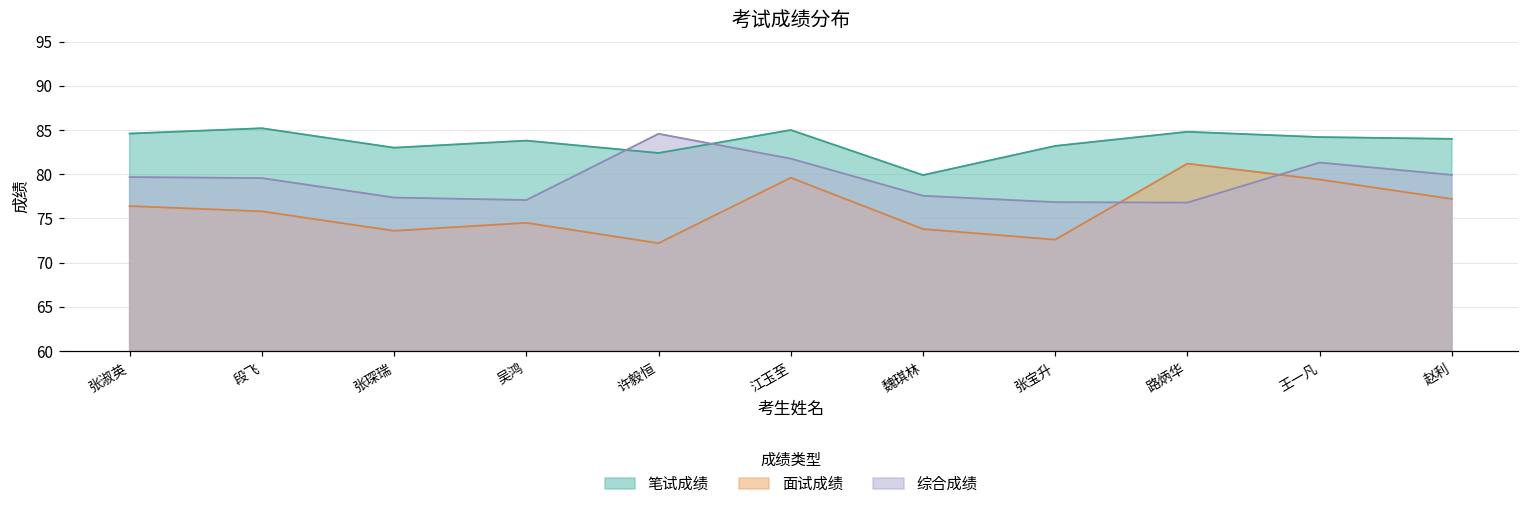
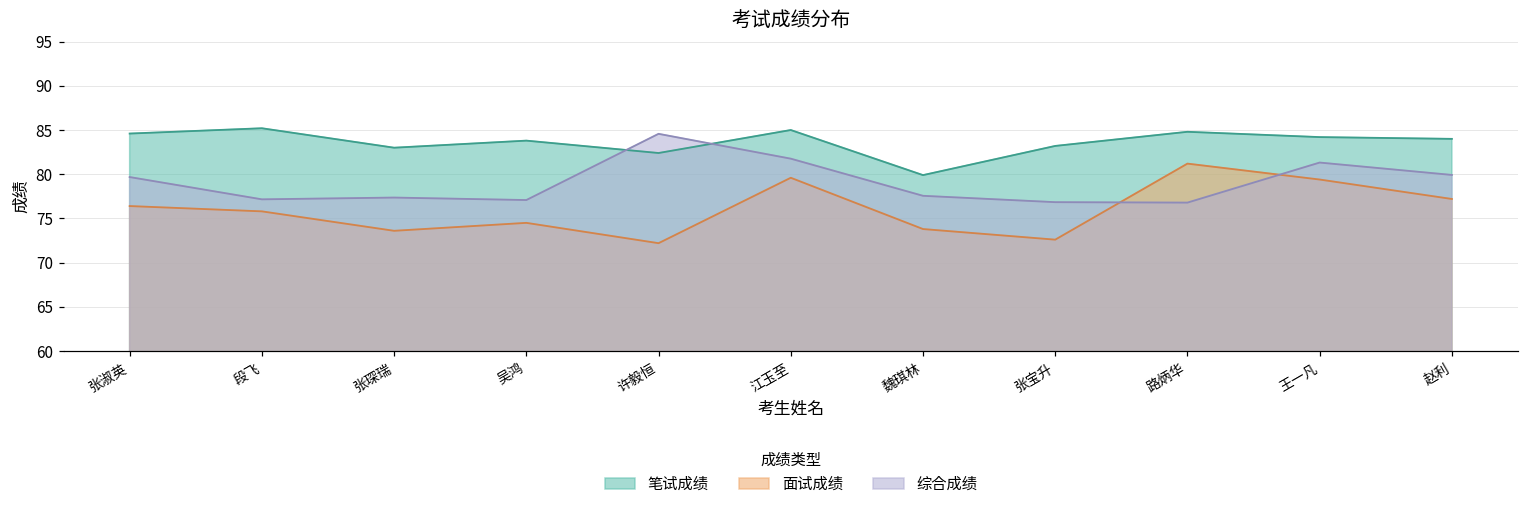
  {
    "笔试成绩": {
      "张淑英": 85,
      "段飞": 85,
      "张琛瑞": 83,
      "吴鸿": 84,
      "许毅恒": 82,
      "江玉至": 85,
      "魏琪林": 80,
      "张宝升": 83,
      "路炳华": 85,
      "王一凡": 84,
      "赵利": 84
    },
    "面试成绩": {
      "张淑英": 76,
      "段飞": 76,
      "张琛瑞": 74,
      "吴鸿": 75,
      "许毅恒": 72,
      "江玉至": 80,
      "魏琪林": 74,
      "张宝升": 73,
      "路炳华": 81,
      "王一凡": 79,
      "赵利": 77
    },
    "综合成绩": {
      "张淑英": 80,
-     "段飞": 80,
+     "段飞": 77,
      "张琛瑞": 77,
      "吴鸿": 77,
      "许毅恒": 85,
      "江玉至": 82,
      "魏琪林": 78,
      "张宝升": 77,
      "路炳华": 77,
      "王一凡": 81,
      "赵利": 80
    }
  }
